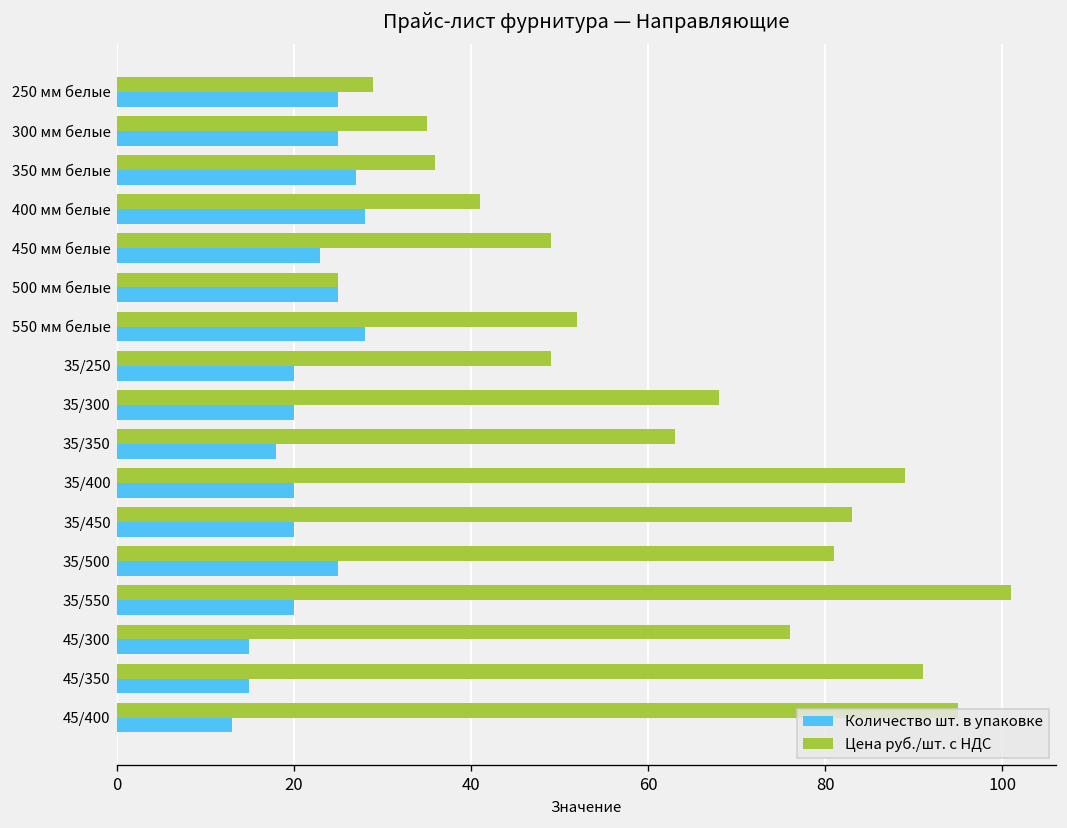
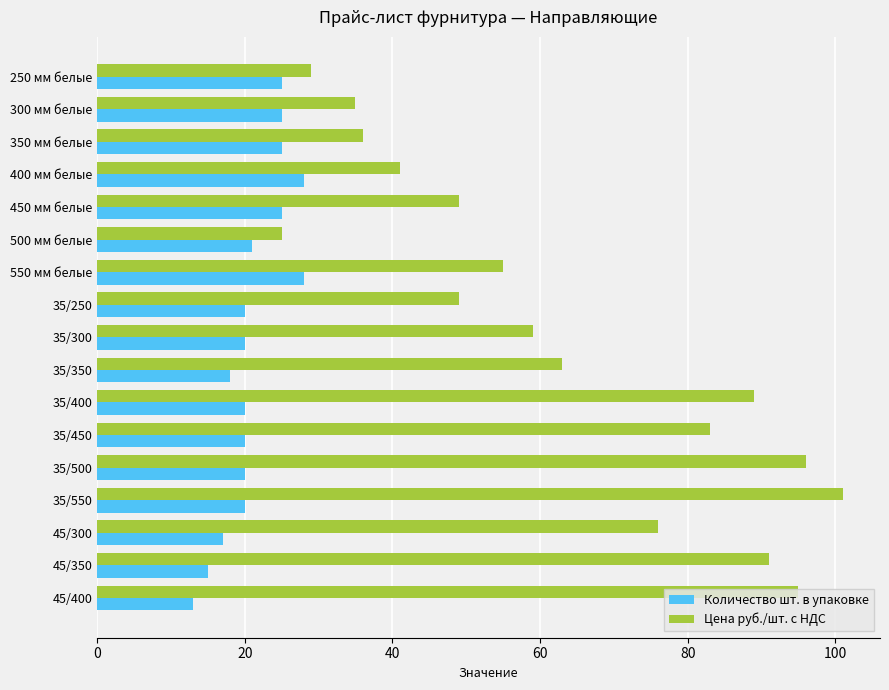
  {
    "Количество шт. в упаковке": {
      "250 мм белые": 25,
      "300 мм белые": 25,
-     "350 мм белые": 27,
+     "350 мм белые": 25,
      "400 мм белые": 28,
-     "450 мм белые": 23,
-     "500 мм белые": 25,
+     "450 мм белые": 25,
+     "500 мм белые": 21,
      "550 мм белые": 28,
      "35/250": 20,
      "35/300": 20,
      "35/350": 18,
      "35/400": 20,
      "35/450": 20,
-     "35/500": 25,
+     "35/500": 20,
      "35/550": 20,
-     "45/300": 15,
+     "45/300": 17,
      "45/350": 15,
      "45/400": 13
    },
    "Цена руб./шт. с НДС": {
      "250 мм белые": 29,
      "300 мм белые": 35,
      "350 мм белые": 36,
      "400 мм белые": 41,
      "450 мм белые": 49,
      "500 мм белые": 25,
-     "550 мм белые": 52,
+     "550 мм белые": 55,
      "35/250": 49,
-     "35/300": 68,
+     "35/300": 59,
      "35/350": 63,
      "35/400": 89,
      "35/450": 83,
-     "35/500": 81,
+     "35/500": 96,
      "35/550": 101,
      "45/300": 76,
      "45/350": 91
    }
  }
